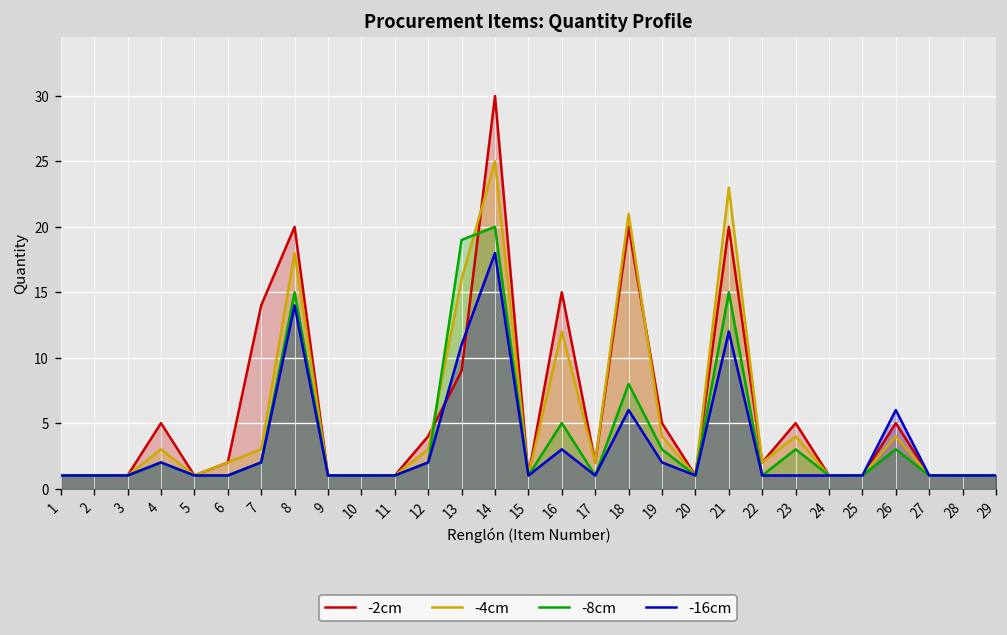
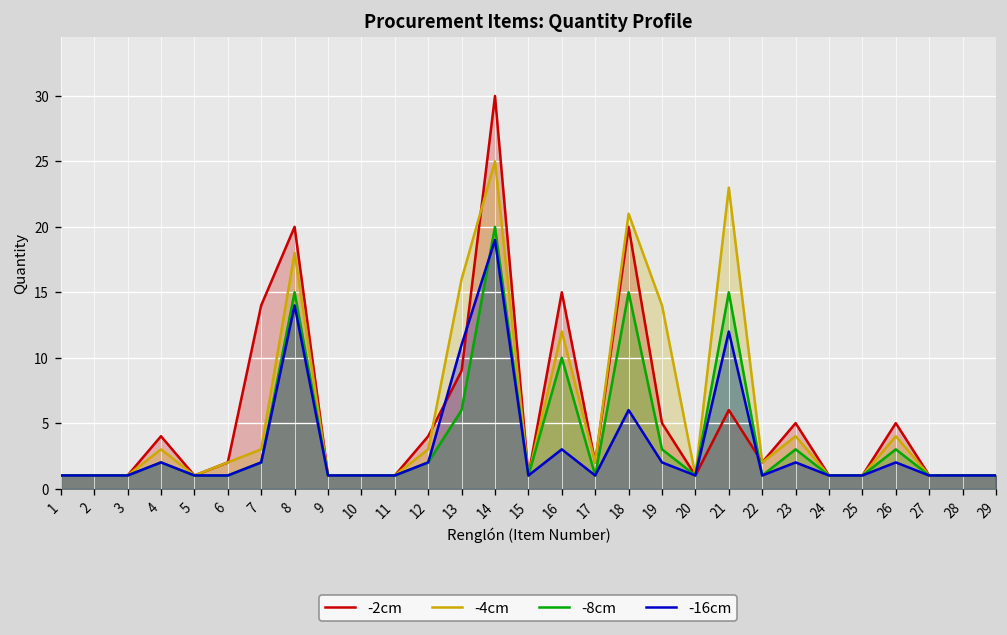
  {
    "-2cm": {
-     "4": 5,
+     "4": 4,
      "7": 14,
      "8": 20,
      "12": 4,
      "13": 9,
      "14": 30,
      "16": 15,
      "18": 20,
      "19": 5,
-     "21": 20,
+     "21": 6,
      "23": 5,
      "26": 5
    },
    "-4cm": {
      "4": 3,
      "7": 3,
      "8": 18,
      "12": 3,
      "13": 16,
      "14": 25,
      "16": 12,
      "18": 21,
-     "19": 4,
+     "19": 14,
      "21": 23,
      "23": 4,
      "26": 4
    },
    "-8cm": {
      "8": 15,
-     "13": 19,
+     "13": 6,
      "14": 20,
-     "16": 5,
-     "18": 8,
+     "16": 10,
+     "18": 15,
      "19": 3,
      "21": 15,
      "23": 3,
      "26": 3
    },
    "-16cm": {
      "8": 14,
      "13": 11,
-     "14": 18,
+     "14": 19,
      "16": 3,
      "18": 6,
      "19": 2,
      "21": 12,
-     "23": 1,
-     "26": 6
+     "23": 2,
+     "26": 2
    }
  }
